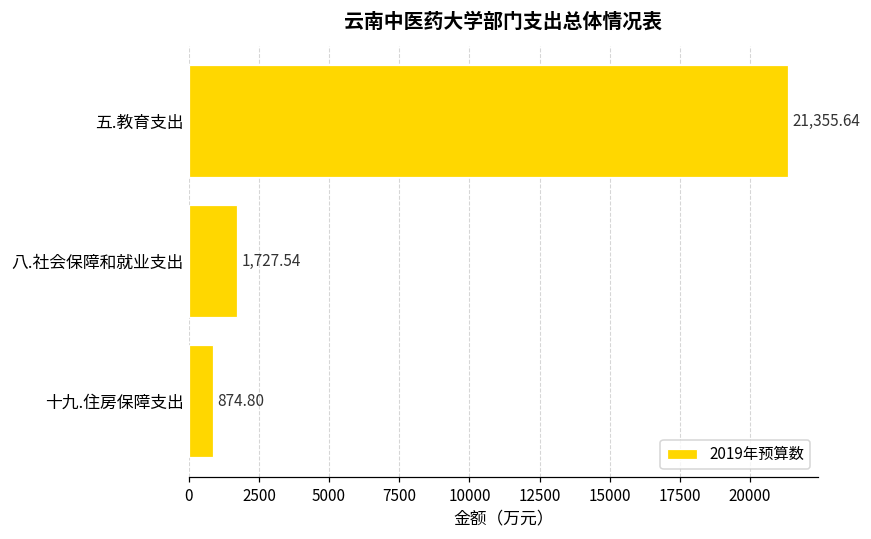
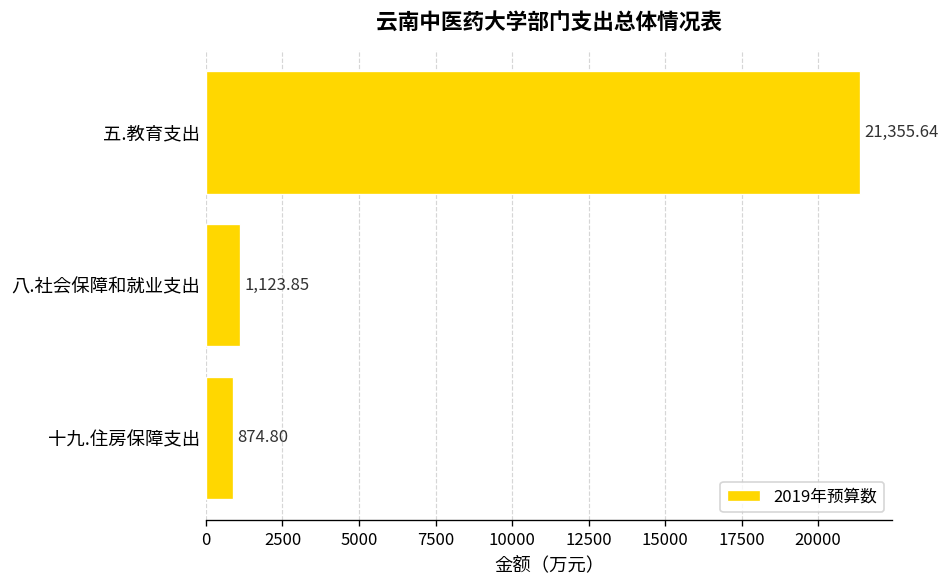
  {
    "五.教育支出": "21,355.64",
-   "八.社会保障和就业支出": "1,727.54",
+   "八.社会保障和就业支出": "1,123.85",
    "十九.住房保障支出": "874.80"
  }
